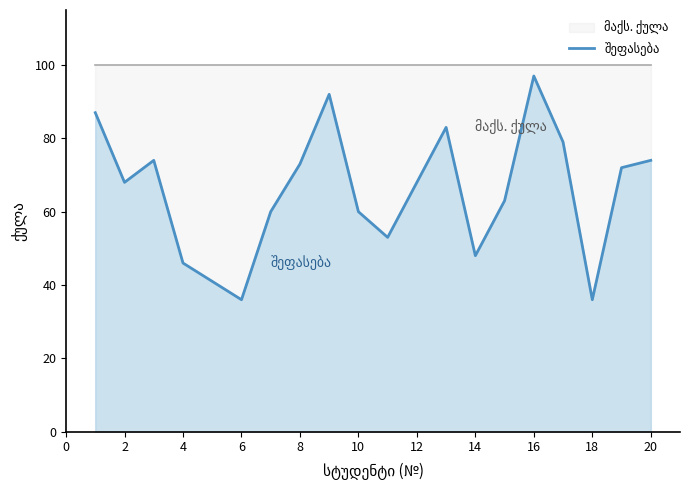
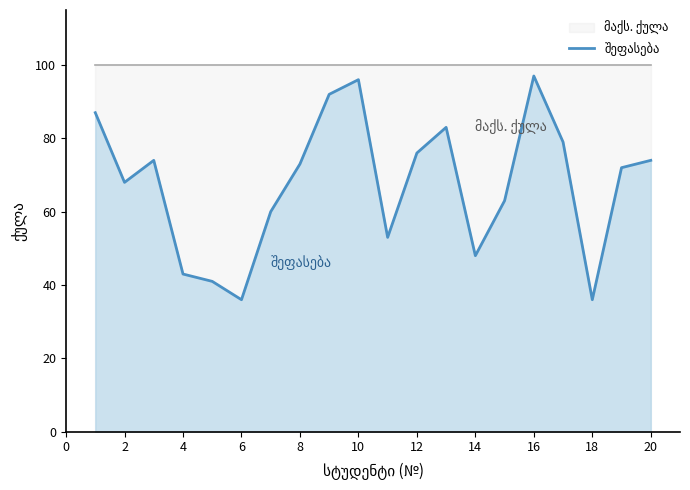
  {
    "მაქს. ქულა": {
      "2": 100,
      "4": 100,
      "6": 100,
      "8": 100,
      "10": 100,
      "12": 100,
      "14": 100,
      "16": 100,
      "18": 100,
      "20": 100
    },
    "შეფასება": {
      "2": 68,
-     "4": 46,
+     "4": 43,
      "6": 36,
      "8": 73,
-     "10": 60,
-     "12": 68,
+     "10": 96,
+     "12": 76,
      "14": 48,
      "16": 97,
      "18": 36,
      "20": 74
    }
  }
